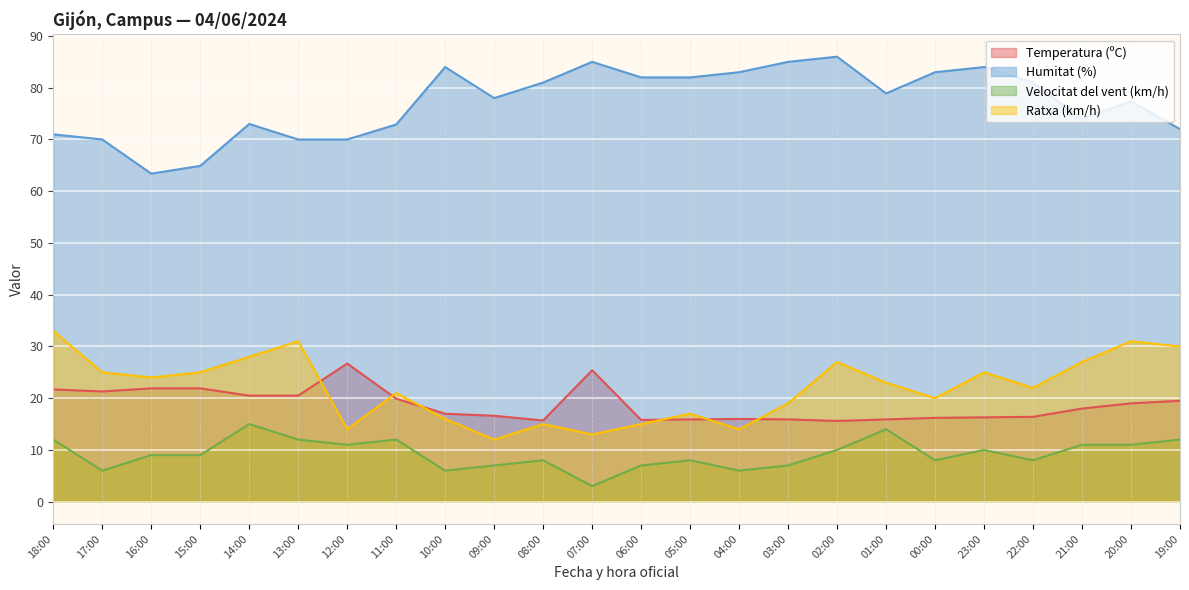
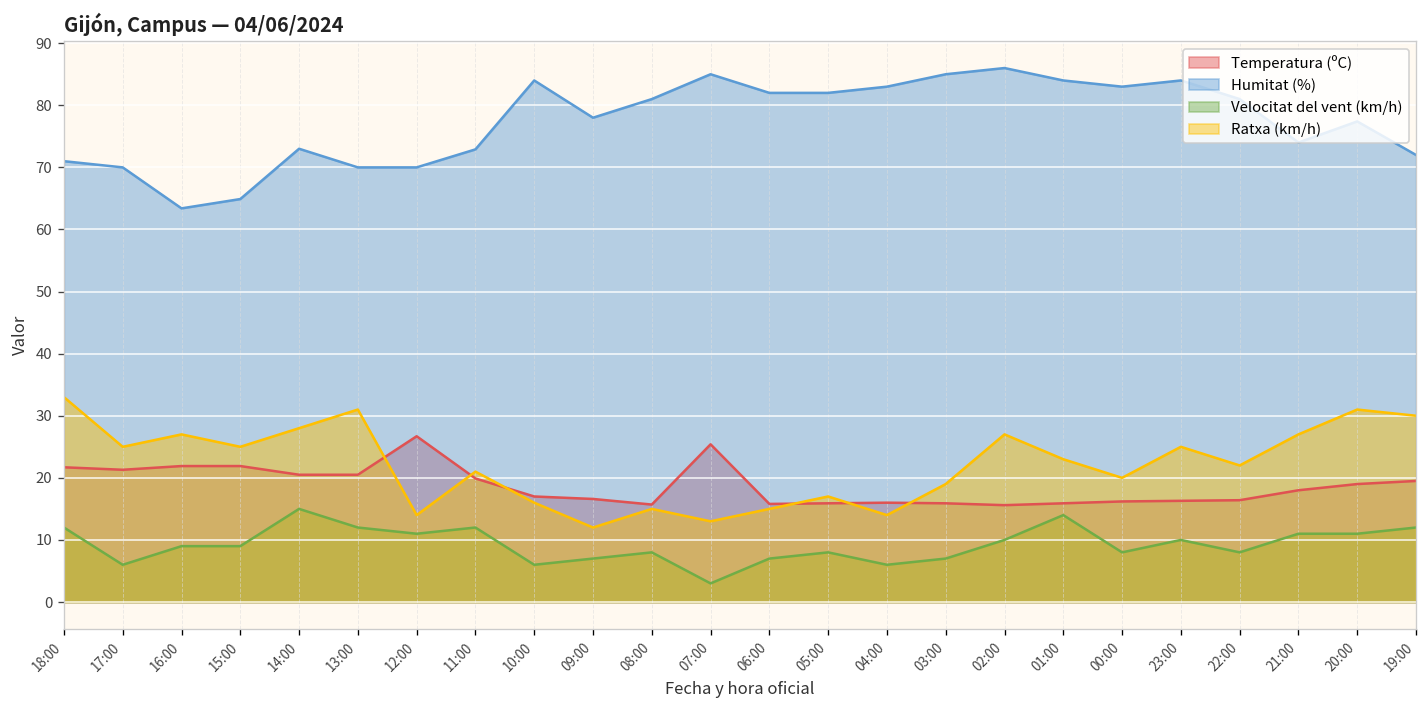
  {
    "Temperatura (ºC)": {
      "18:00": 22,
      "17:00": 21,
      "16:00": 22,
      "15:00": 22,
      "14:00": 21,
      "13:00": 21,
      "12:00": 27,
      "11:00": 20,
      "10:00": 17,
      "09:00": 17,
      "08:00": 16,
      "07:00": 25,
      "06:00": 16,
      "05:00": 16,
      "04:00": 16,
      "03:00": 16,
      "02:00": 16,
      "01:00": 16,
      "00:00": 16,
      "23:00": 16,
      "22:00": 16,
      "21:00": 18,
      "20:00": 19,
      "19:00": 20
    },
    "Humitat (%)": {
      "18:00": 71,
      "17:00": 70,
      "16:00": 63,
      "15:00": 65,
      "14:00": 73,
      "13:00": 70,
      "12:00": 70,
      "11:00": 73,
      "10:00": 84,
      "09:00": 78,
      "08:00": 81,
      "07:00": 85,
      "06:00": 82,
      "05:00": 82,
      "04:00": 83,
      "03:00": 85,
      "02:00": 86,
-     "01:00": 79,
+     "01:00": 84,
      "00:00": 83,
      "23:00": 84,
      "19:00": 72
    },
    "Velocitat del vent (km/h)": {
      "18:00": 12,
      "17:00": 6,
      "16:00": 9,
      "15:00": 9,
      "14:00": 15,
      "13:00": 12,
      "12:00": 11,
      "11:00": 12,
      "10:00": 6,
      "09:00": 7,
      "08:00": 8,
      "07:00": 3,
      "06:00": 7,
      "05:00": 8,
      "04:00": 6,
      "03:00": 7,
      "02:00": 10,
      "01:00": 14,
      "00:00": 8,
      "23:00": 10,
      "22:00": 8,
      "21:00": 11,
      "20:00": 11,
      "19:00": 12
    },
    "Ratxa (km/h)": {
      "18:00": 33,
      "17:00": 25,
-     "16:00": 24,
+     "16:00": 27,
      "15:00": 25,
      "14:00": 28,
      "13:00": 31,
      "12:00": 14,
      "11:00": 21,
      "10:00": 16,
      "09:00": 12,
      "08:00": 15,
      "07:00": 13,
      "06:00": 15,
      "05:00": 17,
      "04:00": 14,
      "03:00": 19,
      "02:00": 27,
      "01:00": 23,
      "00:00": 20,
      "23:00": 25,
      "22:00": 22,
      "21:00": 27,
      "20:00": 31,
      "19:00": 30
    }
  }
